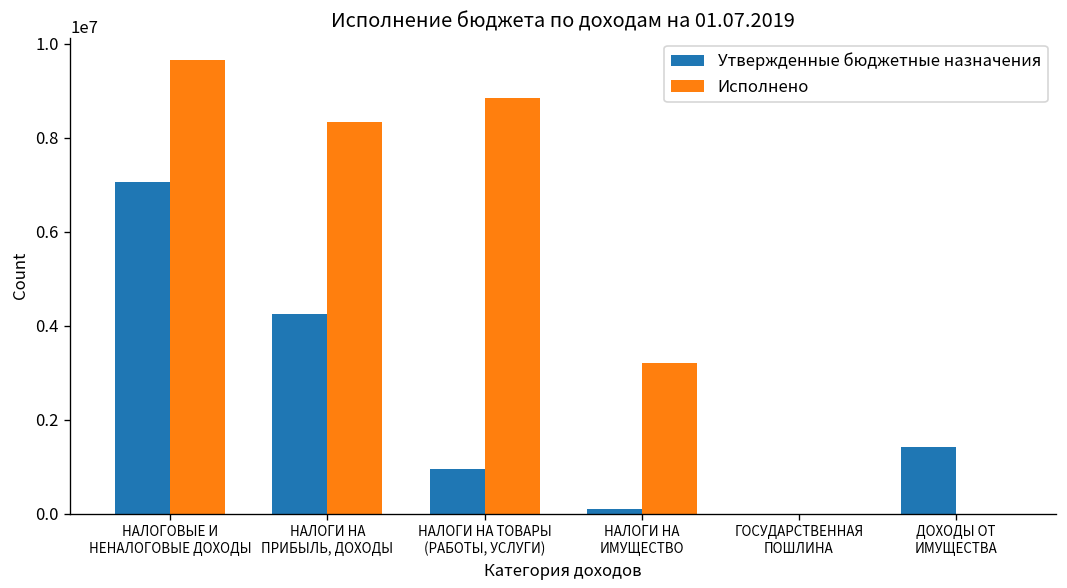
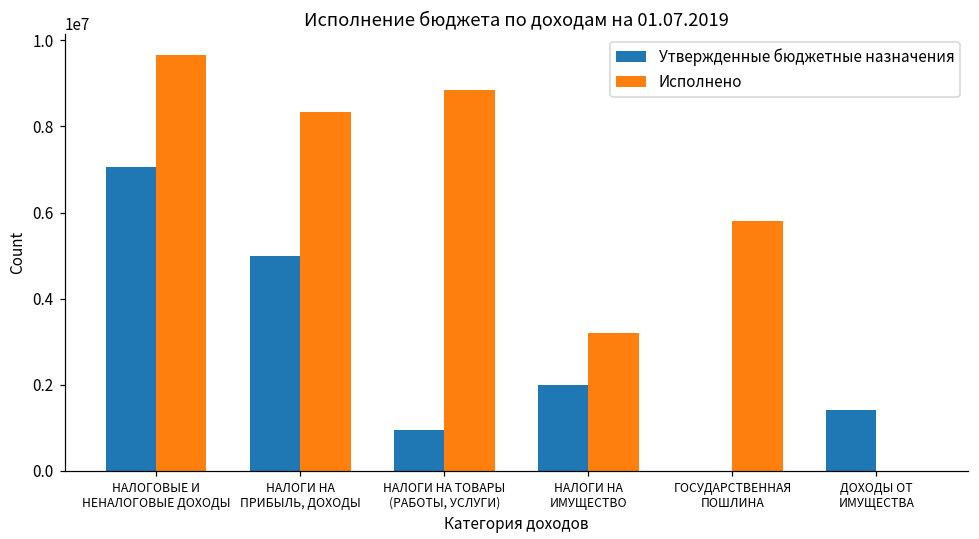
  {
    "Утвержденные бюджетные назначения": {
      "НАЛОГОВЫЕ И НЕНАЛОГОВЫЕ ДОХОДЫ": 7100000,
-     "НАЛОГИ НА ПРИБЫЛЬ, ДОХОДЫ": 4300000,
+     "НАЛОГИ НА ПРИБЫЛЬ, ДОХОДЫ": 5000000,
      "НАЛОГИ НА ТОВАРЫ (РАБОТЫ, УСЛУГИ)": 900000,
-     "НАЛОГИ НА ИМУЩЕСТВО": 100000,
+     "НАЛОГИ НА ИМУЩЕСТВО": 2000000,
      "ГОСУДАРСТВЕННАЯ ПОШЛИНА": 0,
      "ДОХОДЫ ОТ ИМУЩЕСТВА": 1400000
    },
    "Исполнено": {
      "НАЛОГОВЫЕ И НЕНАЛОГОВЫЕ ДОХОДЫ": 9700000,
      "НАЛОГИ НА ПРИБЫЛЬ, ДОХОДЫ": 8300000,
      "НАЛОГИ НА ТОВАРЫ (РАБОТЫ, УСЛУГИ)": 8800000,
      "НАЛОГИ НА ИМУЩЕСТВО": 3200000,
-     "ГОСУДАРСТВЕННАЯ ПОШЛИНА": 0,
+     "ГОСУДАРСТВЕННАЯ ПОШЛИНА": 5800000,
      "ДОХОДЫ ОТ ИМУЩЕСТВА": 0
    }
  }
